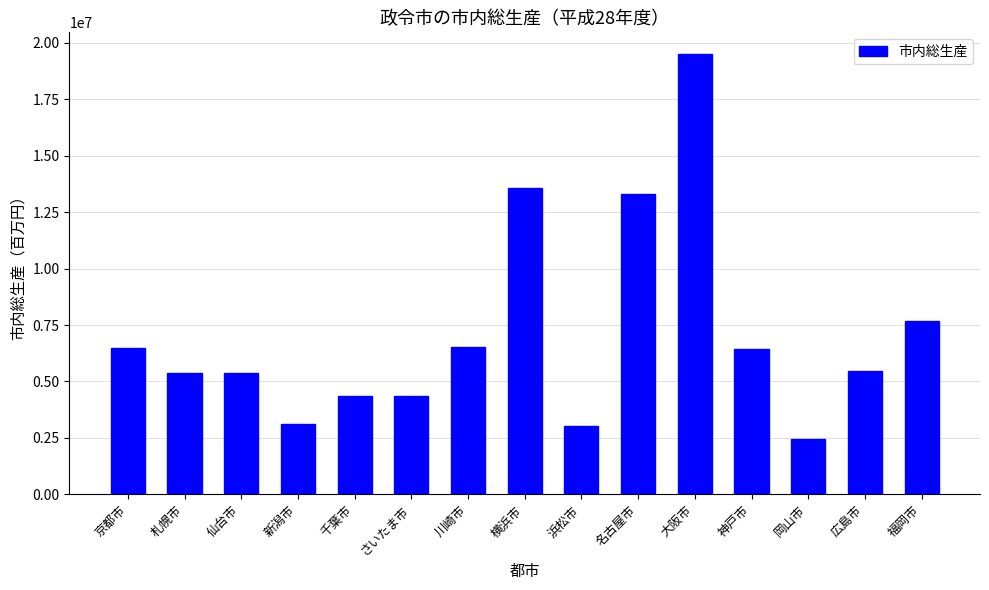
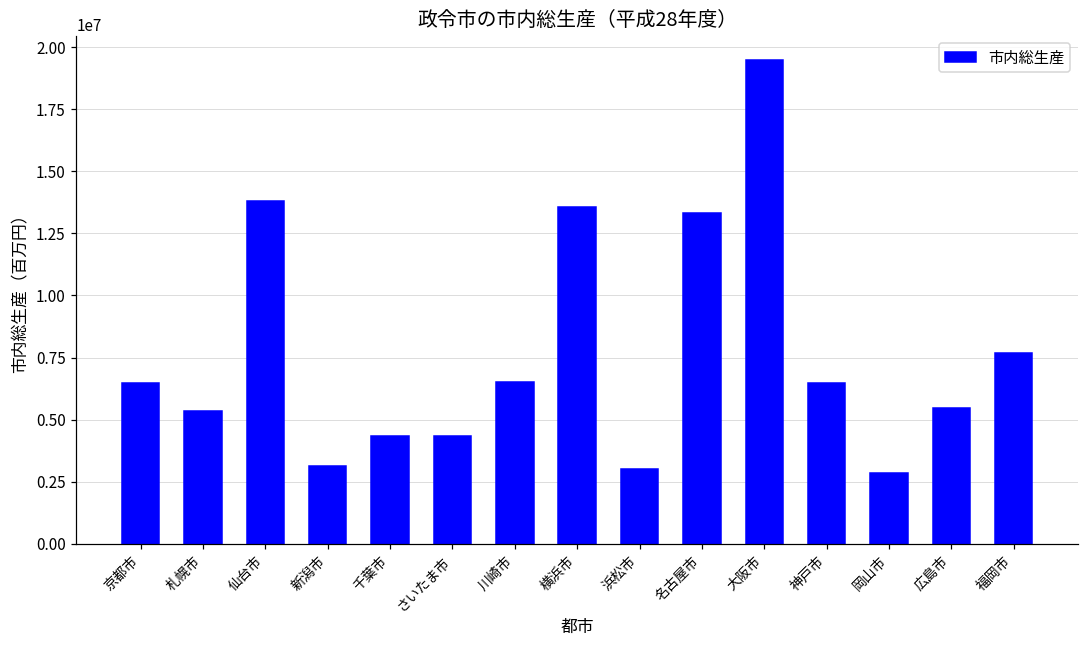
  {
    "京都市": 6500000,
    "札幌市": 5400000,
-   "仙台市": 5400000,
+   "仙台市": 13800000,
    "新潟市": 3100000,
    "千葉市": 4300000,
    "さいたま市": 4300000,
    "川崎市": 6500000,
    "横浜市": 13600000,
    "浜松市": 3000000,
    "名古屋市": 13300000,
    "大阪市": 19500000,
    "神戸市": 6500000,
-   "岡山市": 2400000,
+   "岡山市": 2900000,
    "広島市": 5500000,
    "福岡市": 7700000
  }
